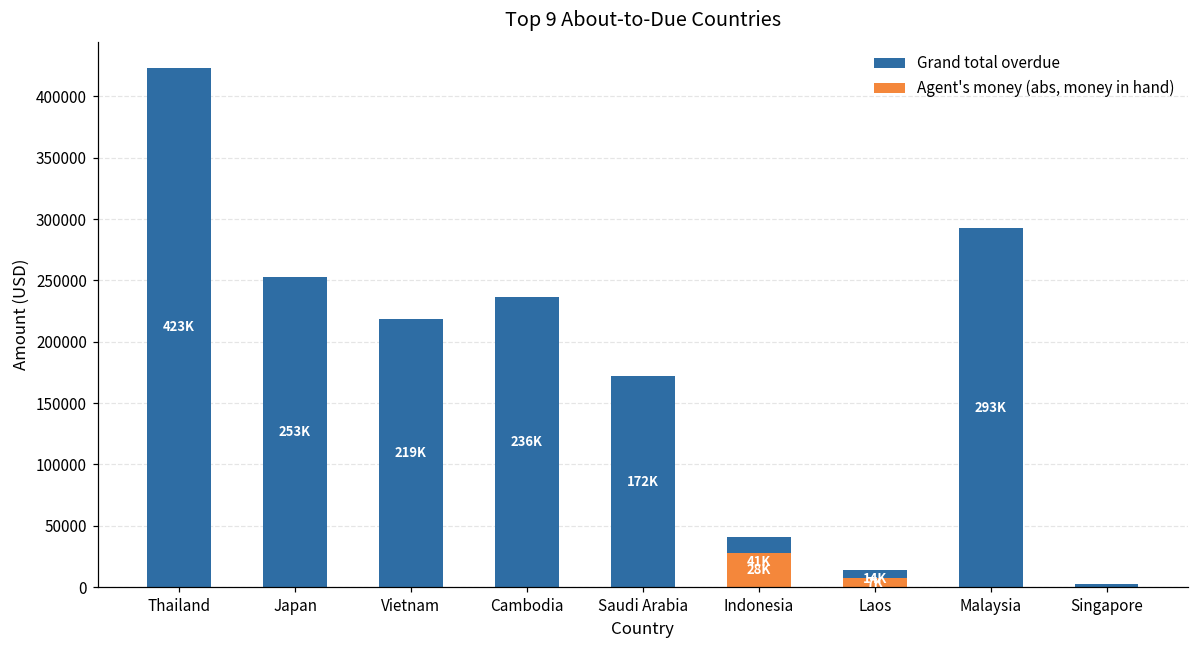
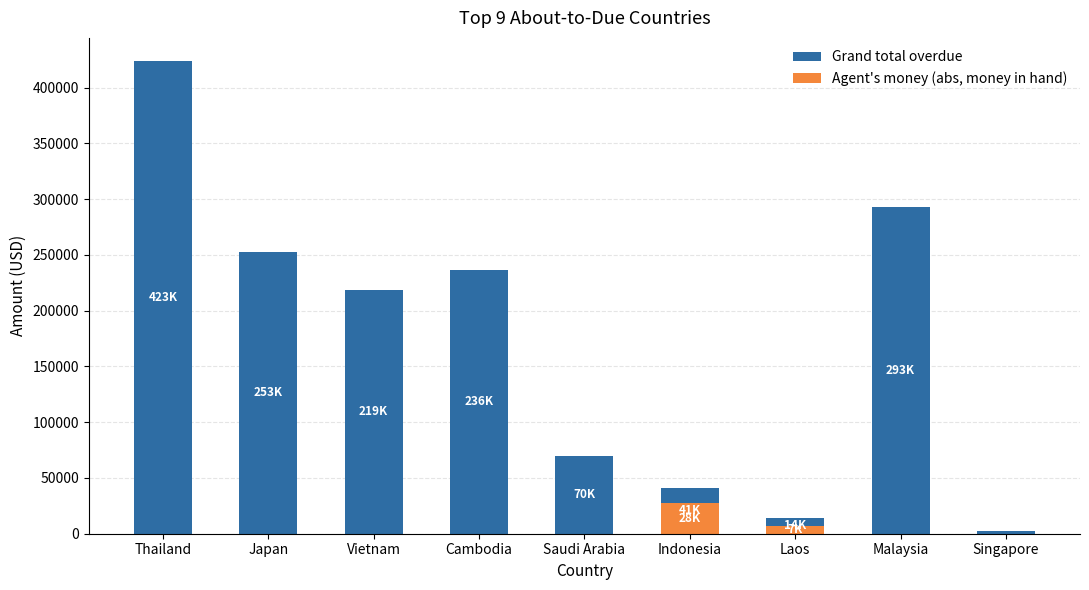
  {
    "Grand total overdue": {
      "Thailand": "423K",
      "Japan": "253K",
      "Vietnam": "219K",
      "Cambodia": "236K",
-     "Saudi Arabia": "172K",
+     "Saudi Arabia": "70K",
      "Malaysia": "293K"
    },
    "Agent's money (abs, money in hand)": {
      "Thailand": "0",
      "Japan": "0",
      "Vietnam": "0",
      "Cambodia": "0",
      "Saudi Arabia": "0",
      "Malaysia": "0",
      "Singapore": "0"
    }
  }
